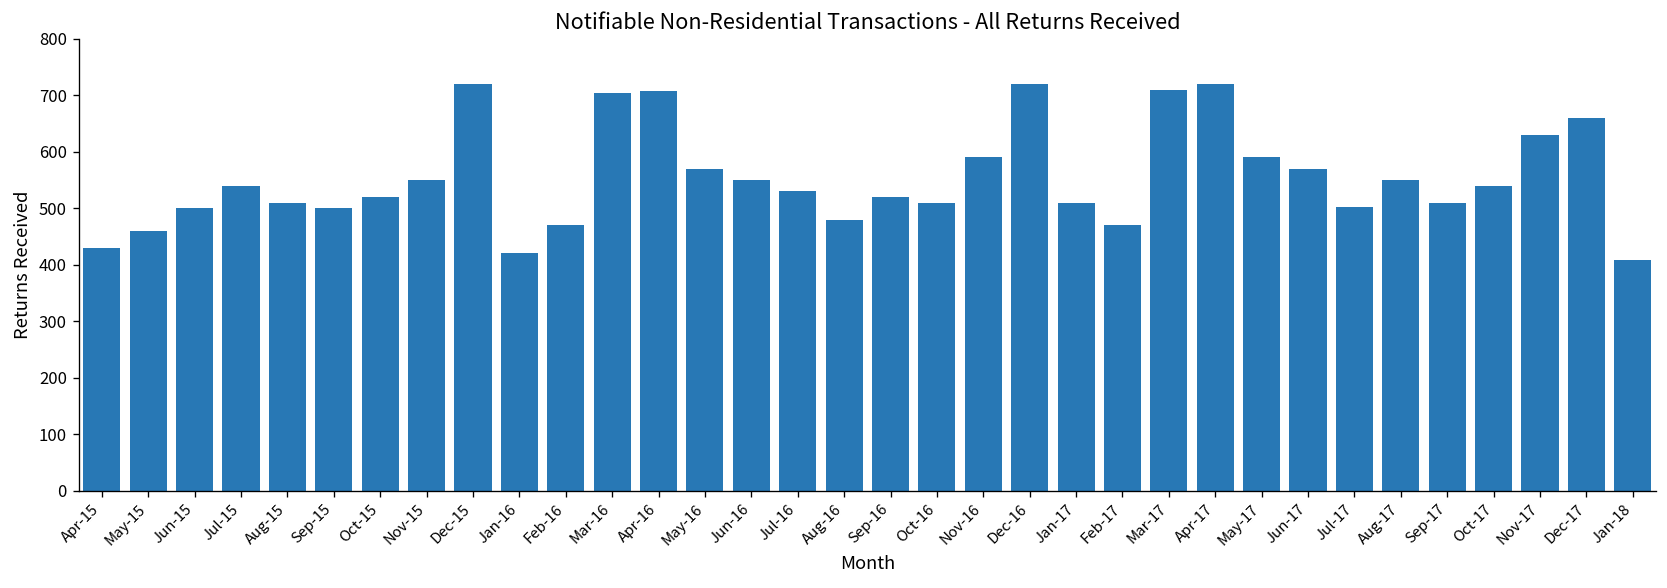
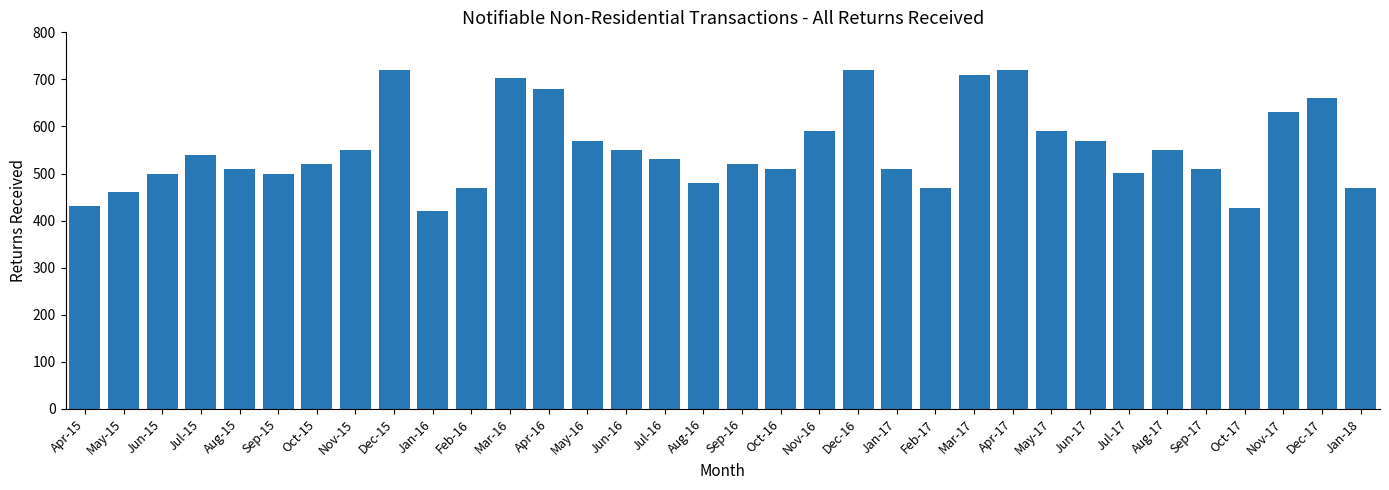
  {
    "Apr-15": 430,
    "May-15": 460,
    "Jun-15": 500,
    "Jul-15": 540,
    "Aug-15": 510,
    "Sep-15": 500,
    "Oct-15": 520,
    "Nov-15": 550,
    "Dec-15": 720,
    "Jan-16": 420,
    "Feb-16": 470,
    "Mar-16": 700,
-   "Apr-16": 710,
+   "Apr-16": 680,
    "May-16": 570,
    "Jun-16": 550,
    "Jul-16": 530,
    "Aug-16": 480,
    "Sep-16": 520,
    "Oct-16": 510,
    "Nov-16": 590,
    "Dec-16": 720,
    "Jan-17": 510,
    "Feb-17": 470,
    "Mar-17": 710,
    "Apr-17": 720,
    "May-17": 590,
    "Jun-17": 570,
    "Jul-17": 500,
    "Aug-17": 550,
    "Sep-17": 510,
-   "Oct-17": 540,
+   "Oct-17": 430,
    "Nov-17": 630,
    "Dec-17": 660,
-   "Jan-18": 410
+   "Jan-18": 470
  }
